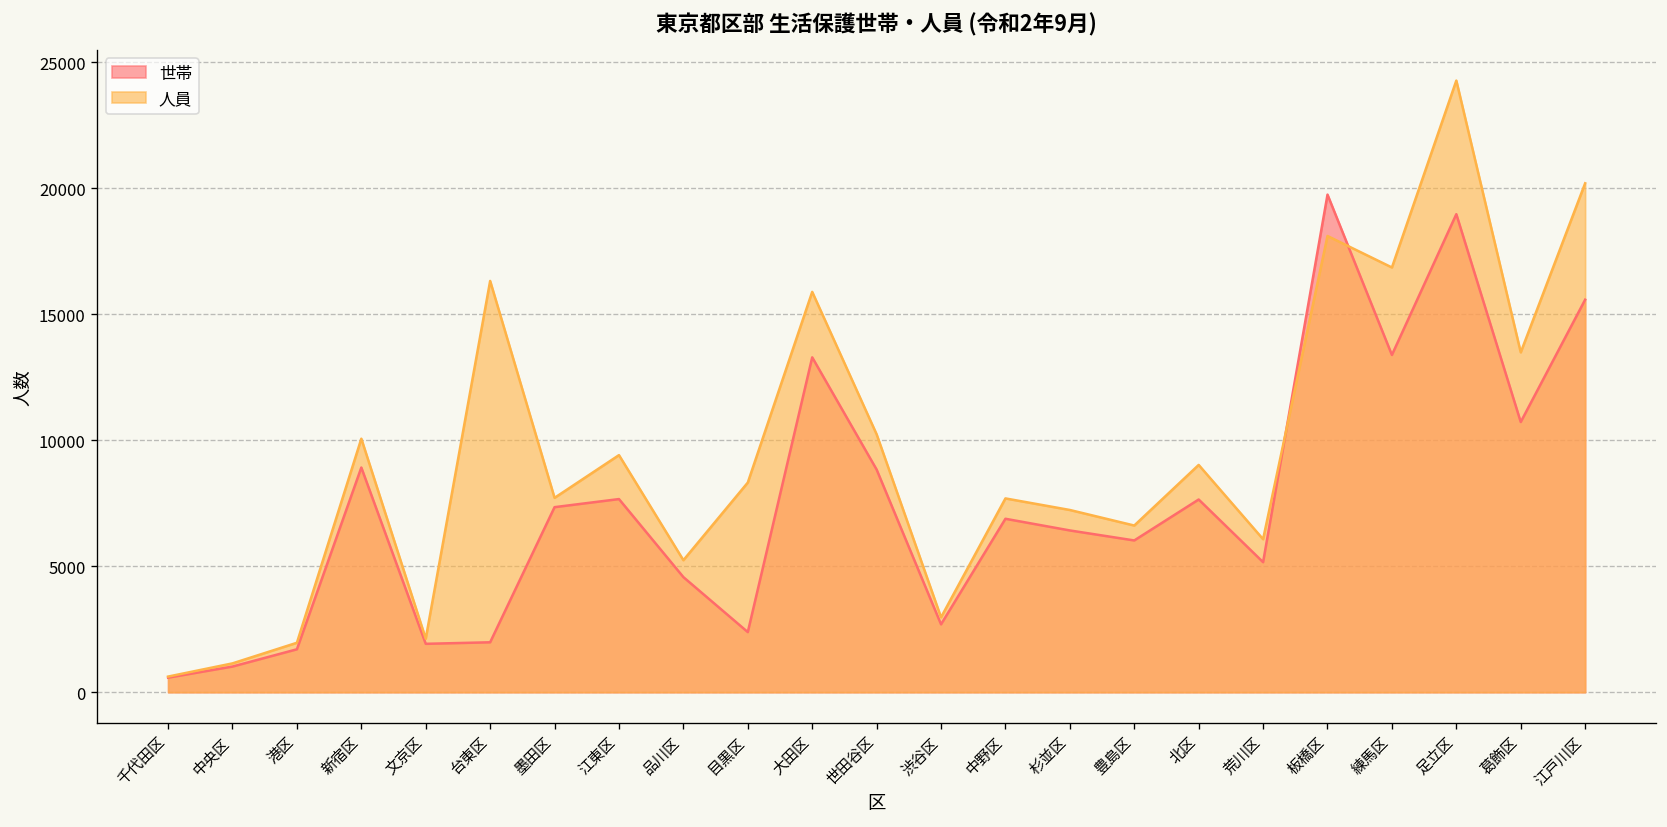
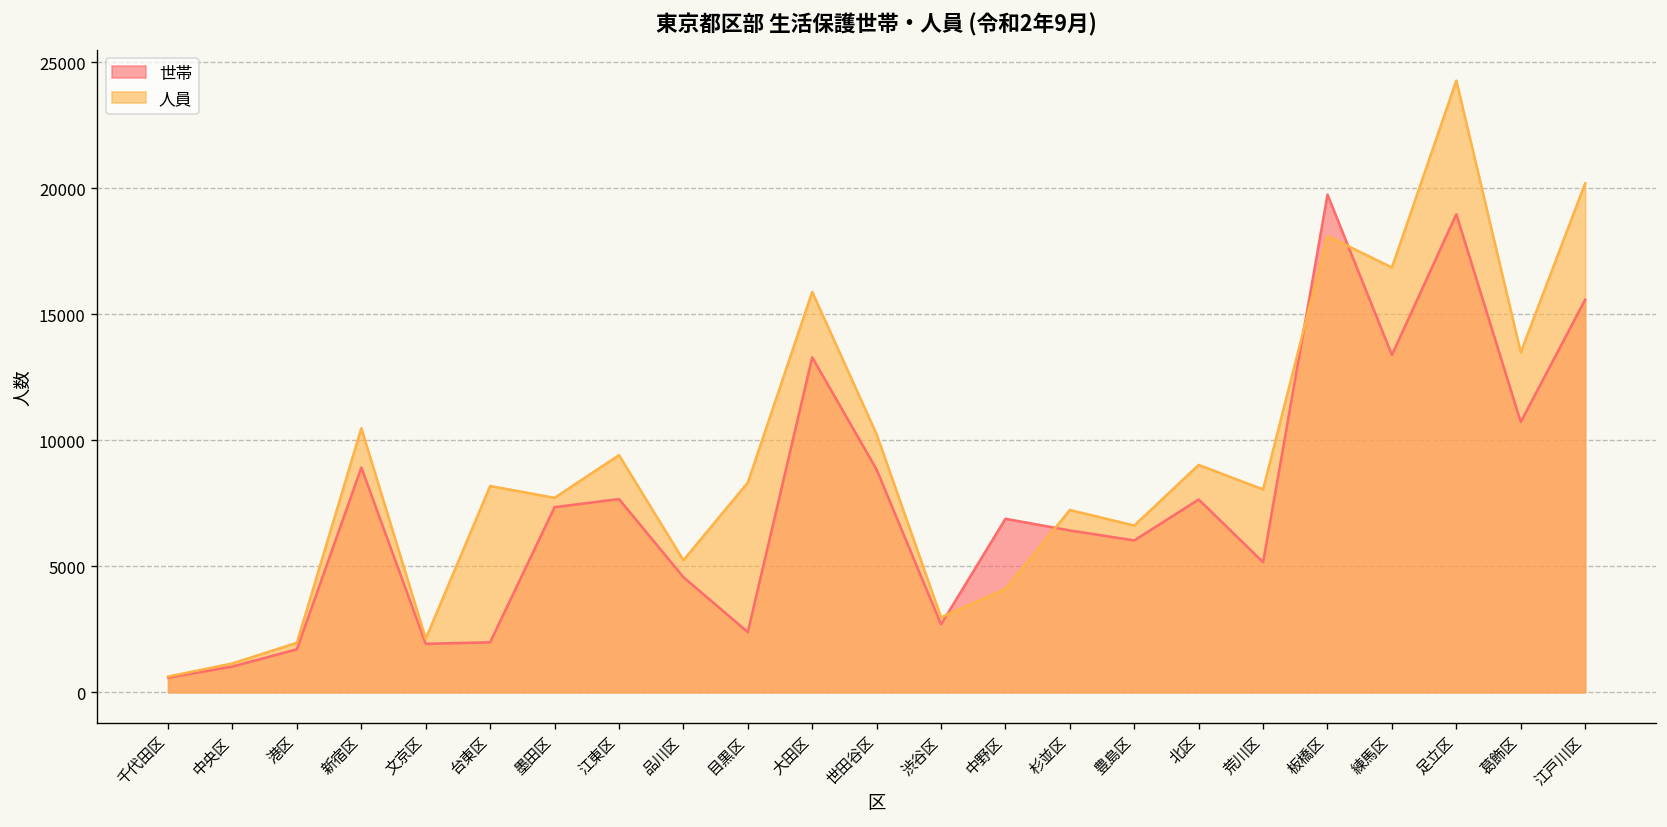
  {
    "世帯": {
      "中央区": 1000,
      "港区": 1700,
      "新宿区": 8900,
      "文京区": 1900,
      "台東区": 2000,
      "墨田区": 7300,
      "江東区": 7700,
      "品川区": 4600,
      "目黒区": 2400,
      "大田区": 13300,
      "世田谷区": 8800,
      "渋谷区": 2700,
      "中野区": 6900,
      "杉並区": 6400,
      "豊島区": 6000,
      "北区": 7600,
      "荒川区": 5200,
      "板橋区": 19700,
      "練馬区": 13400,
      "足立区": 19000,
      "葛飾区": 10700,
      "江戸川区": 15600
    },
    "人員": {
      "中央区": 1100,
      "港区": 2000,
-     "新宿区": 10100,
+     "新宿区": 10500,
      "文京区": 2100,
-     "台東区": 16300,
+     "台東区": 8200,
      "墨田区": 7700,
      "江東区": 9400,
      "品川区": 5200,
      "目黒区": 8300,
      "大田区": 15900,
      "世田谷区": 10200,
      "渋谷区": 3000,
-     "中野区": 7700,
+     "中野区": 4100,
      "杉並区": 7200,
      "豊島区": 6600,
      "北区": 9000,
-     "荒川区": 6100,
+     "荒川区": 8000,
      "板橋区": 18100,
      "練馬区": 16900,
      "足立区": 24300,
      "葛飾区": 13500,
      "江戸川区": 20200
    }
  }
